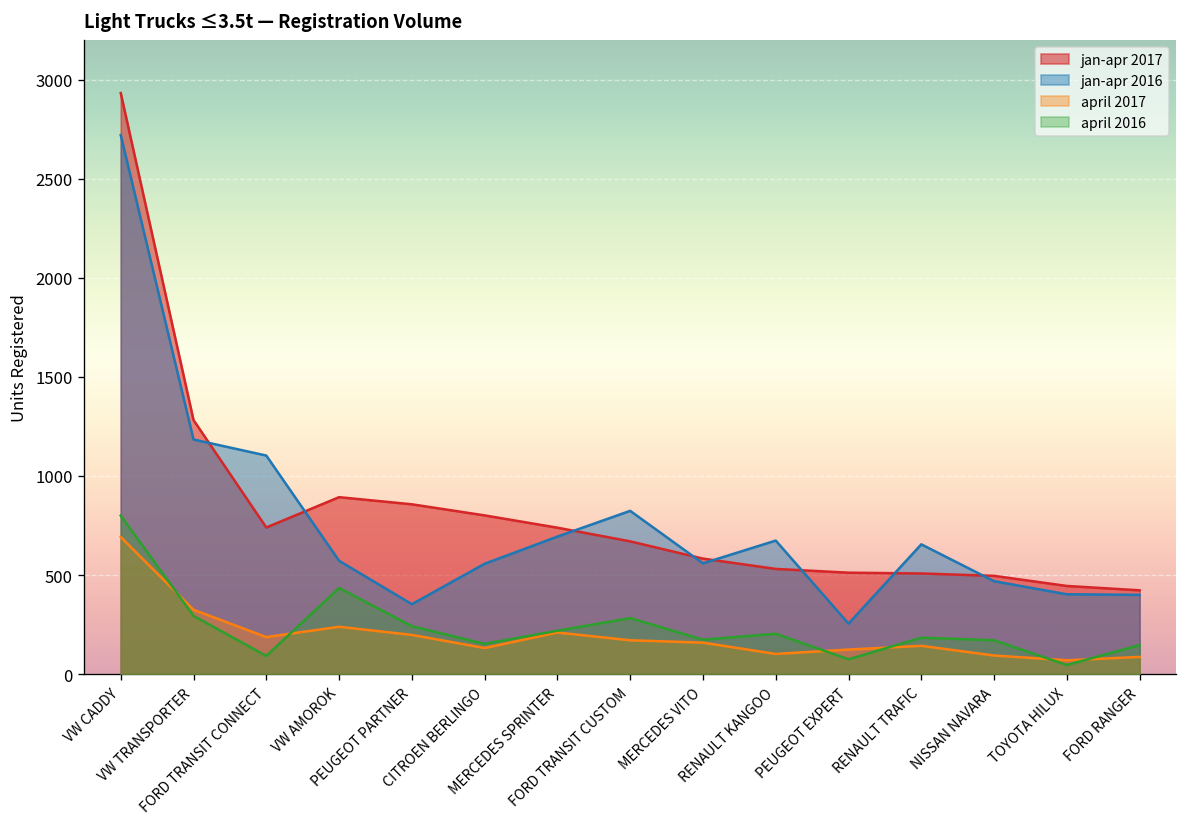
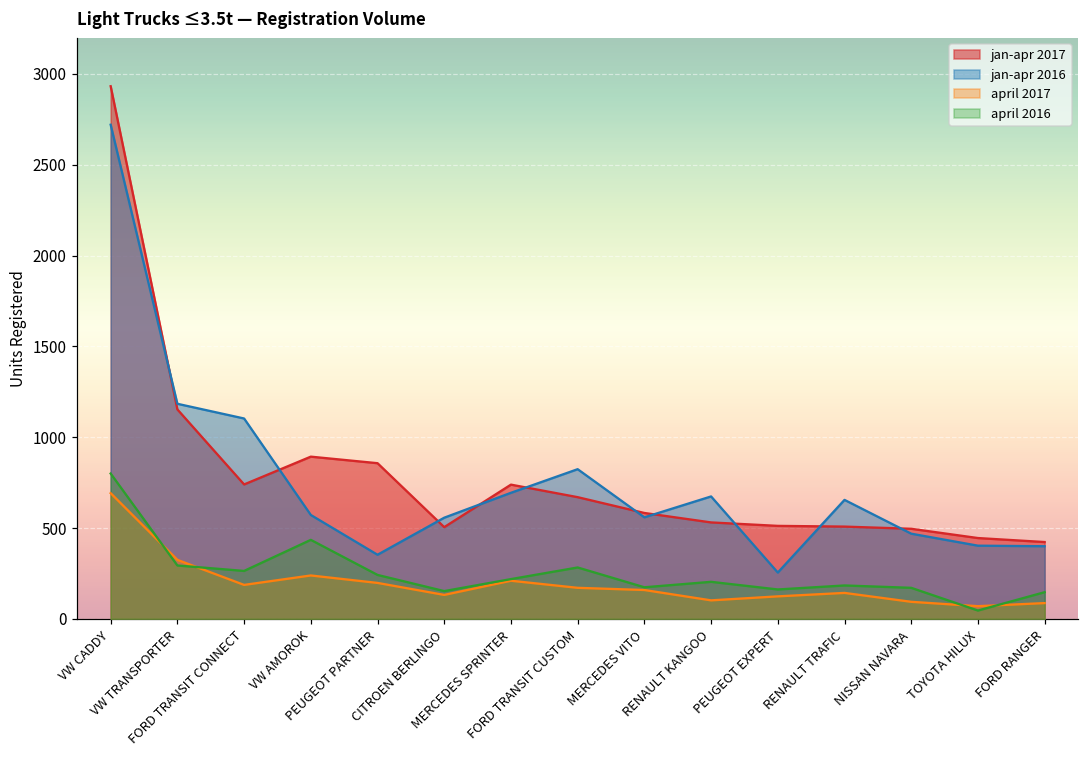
  {
    "jan-apr 2017": {
      "VW CADDY": 2930,
-     "VW TRANSPORTER": 1280,
+     "VW TRANSPORTER": 1150,
      "FORD TRANSIT CONNECT": 740,
      "VW AMOROK": 890,
      "PEUGEOT PARTNER": 860,
-     "CITROEN BERLINGO": 800,
+     "CITROEN BERLINGO": 510,
      "MERCEDES SPRINTER": 740,
      "FORD TRANSIT CUSTOM": 670,
      "MERCEDES VITO": 580,
      "RENAULT KANGOO": 530,
      "PEUGEOT EXPERT": 510,
      "RENAULT TRAFIC": 510,
      "NISSAN NAVARA": 500,
      "TOYOTA HILUX": 450,
      "FORD RANGER": 420
    },
    "jan-apr 2016": {
      "VW CADDY": 2720,
      "VW TRANSPORTER": 1180,
      "FORD TRANSIT CONNECT": 1100,
      "VW AMOROK": 570,
      "PEUGEOT PARTNER": 350,
      "CITROEN BERLINGO": 560,
      "MERCEDES SPRINTER": 690,
      "FORD TRANSIT CUSTOM": 820,
      "MERCEDES VITO": 560,
      "RENAULT KANGOO": 670,
      "PEUGEOT EXPERT": 260,
      "RENAULT TRAFIC": 660,
      "NISSAN NAVARA": 470,
      "TOYOTA HILUX": 400,
      "FORD RANGER": 400
    },
    "april 2017": {
      "VW CADDY": 690,
      "VW TRANSPORTER": 330,
      "FORD TRANSIT CONNECT": 190,
      "VW AMOROK": 240,
      "PEUGEOT PARTNER": 200,
      "CITROEN BERLINGO": 130,
      "FORD TRANSIT CUSTOM": 170,
      "RENAULT KANGOO": 100,
      "PEUGEOT EXPERT": 120,
      "RENAULT TRAFIC": 140,
      "NISSAN NAVARA": 90,
      "TOYOTA HILUX": 70,
      "FORD RANGER": 90
    },
    "april 2016": {
      "VW CADDY": 800,
      "VW TRANSPORTER": 290,
-     "FORD TRANSIT CONNECT": 90,
+     "FORD TRANSIT CONNECT": 260,
      "VW AMOROK": 440,
      "PEUGEOT PARTNER": 240,
      "CITROEN BERLINGO": 150,
      "FORD TRANSIT CUSTOM": 280,
      "RENAULT KANGOO": 200,
-     "PEUGEOT EXPERT": 80,
+     "PEUGEOT EXPERT": 160,
      "RENAULT TRAFIC": 180,
      "NISSAN NAVARA": 170,
      "TOYOTA HILUX": 50,
      "FORD RANGER": 150
    }
  }
